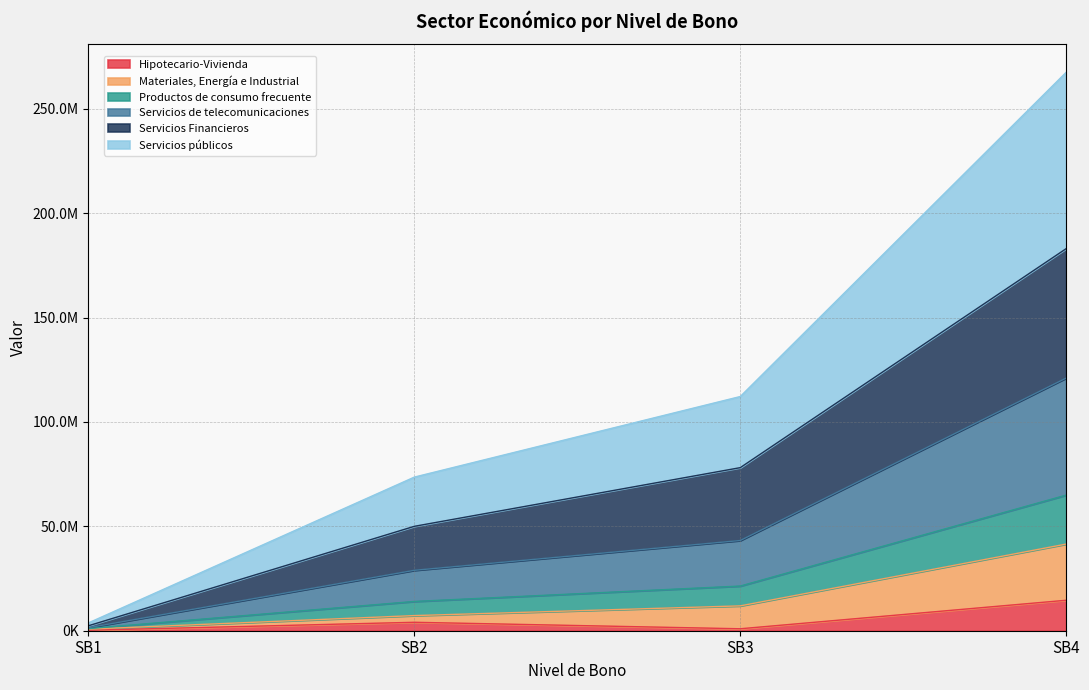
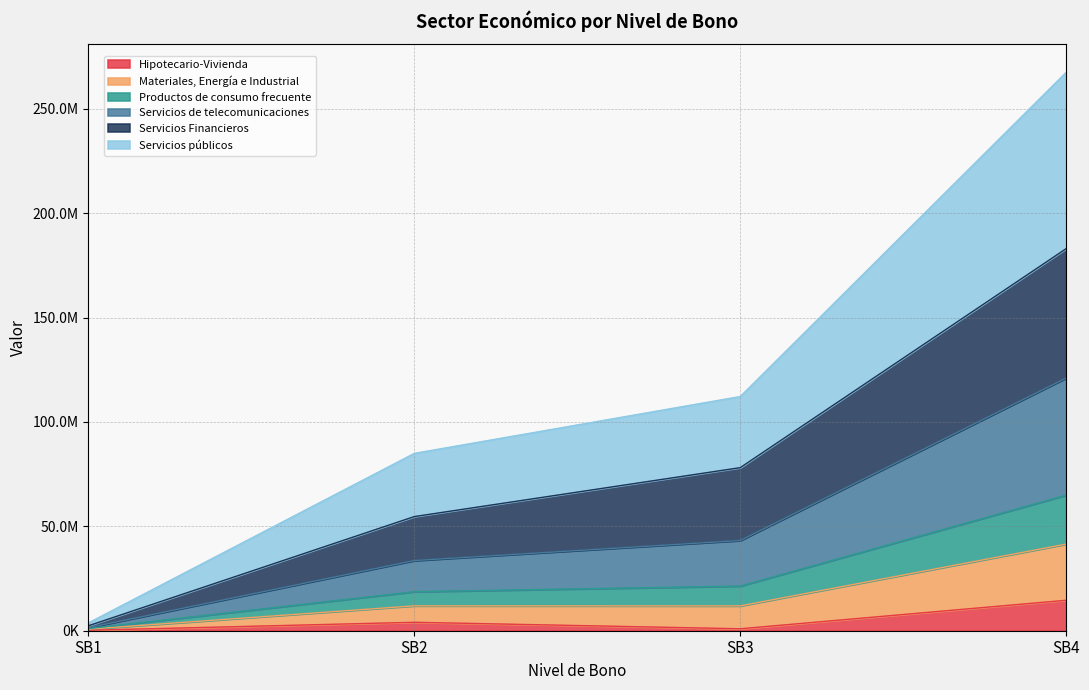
  {
    "Hipotecario-Vivienda": {
      "SB2": 4000000,
      "SB3": 1000000,
      "SB4": 15000000
    },
    "Materiales, Energía e Industrial": {
-     "SB2": 3000000,
+     "SB2": 8000000,
      "SB3": 11000000,
      "SB4": 27000000
    },
    "Servicios Financieros": {
      "SB2": 21000000,
      "SB3": 35000000,
      "SB4": 62000000
    },
    "Servicios públicos": {
      "SB1": 1000000,
-     "SB2": 24000000,
+     "SB2": 30000000,
      "SB3": 34000000,
      "SB4": 84000000
    }
  }
